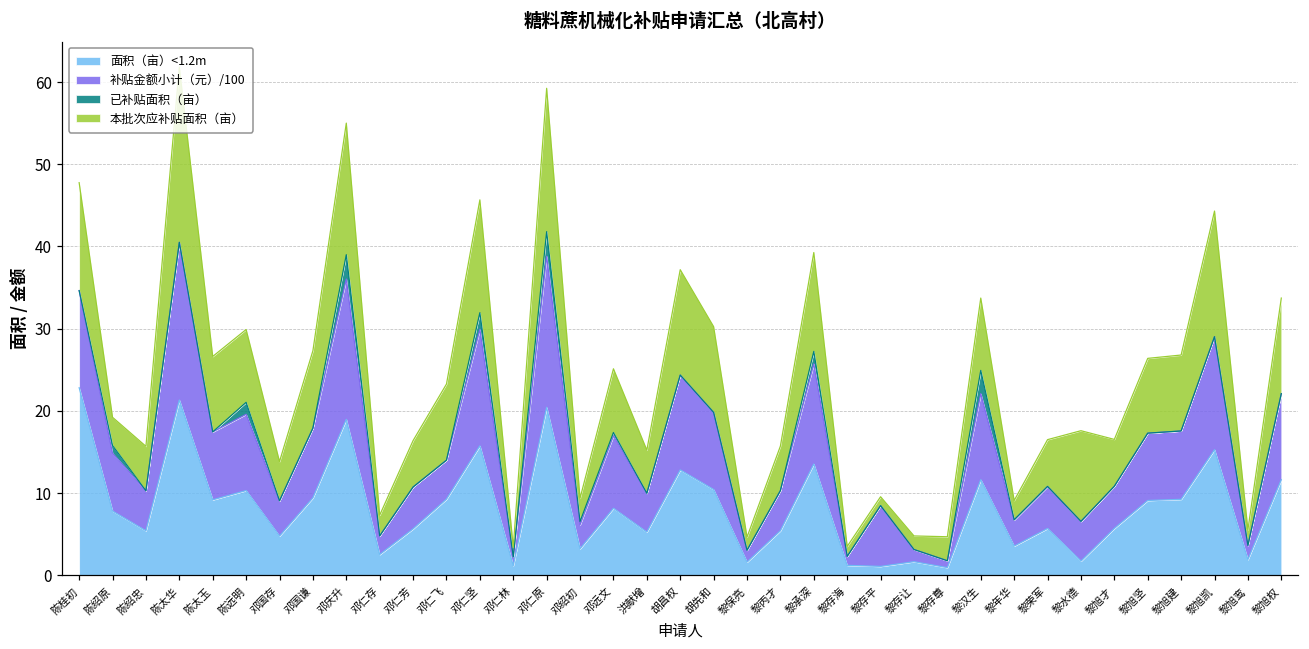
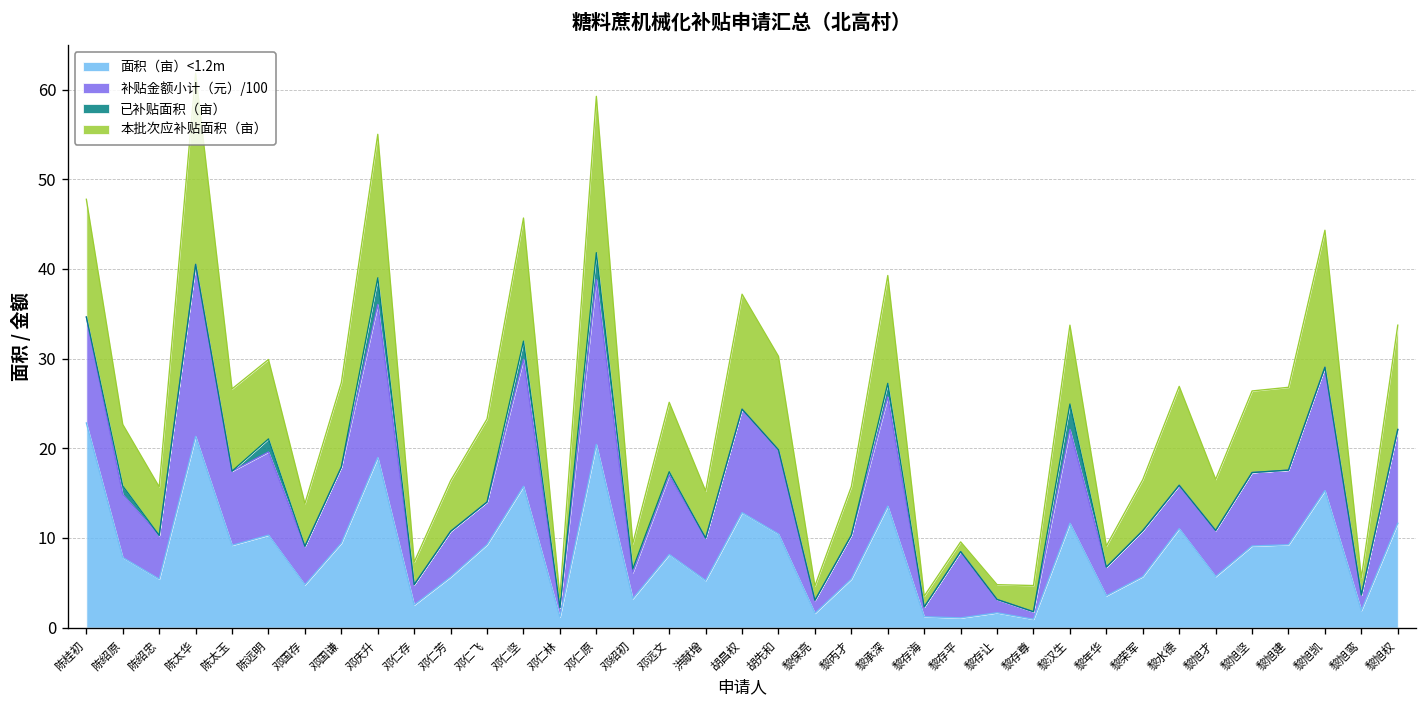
  {
    "面积（亩）<1.2m": {
      "陈桂初": 23,
      "陈绍原": 8,
      "陈绍忠": 5,
      "陈太华": 21,
      "陈太玉": 9,
      "陈远明": 10,
      "邓国存": 5,
      "邓国谦": 9,
      "邓庆升": 19,
      "邓仁存": 3,
      "邓仁芳": 6,
      "邓仁飞": 9,
      "邓仁坚": 16,
      "邓仁林": 1,
      "邓仁原": 20,
      "邓绍初": 3,
      "邓远文": 8,
      "洪献增": 5,
      "胡昌权": 13,
      "胡先和": 10,
      "黎保亮": 2,
      "黎丙才": 5,
      "黎承深": 14,
      "黎存海": 1,
      "黎存平": 1,
      "黎存让": 2,
      "黎存尊": 1,
      "黎汉生": 12,
      "黎年华": 4,
      "黎荣军": 6,
-     "黎水德": 2,
+     "黎水德": 11,
      "黎旭才": 6,
      "黎旭坚": 9,
      "黎旭建": 9,
      "黎旭凯": 15,
      "黎旭鸾": 2,
      "黎旭权": 12
    },
    "补贴金额小计（元）/100": {
      "陈绍原": 7,
      "陈远明": 9,
      "邓庆升": 17,
      "邓仁坚": 14,
      "邓仁原": 18,
      "邓绍初": 3,
      "邓远文": 9,
      "黎承深": 12,
      "黎汉生": 10
    },
    "已补贴面积（亩）": {
      "陈绍原": 1,
      "陈远明": 1,
      "邓庆升": 3,
      "邓仁坚": 2,
      "邓仁原": 3,
      "邓绍初": 0,
      "邓远文": 0,
      "黎承深": 2,
      "黎汉生": 3
    },
    "本批次应补贴面积（亩）": {
      "陈桂初": 13,
-     "陈绍原": 3,
+     "陈绍原": 7,
      "陈绍忠": 5,
      "陈太玉": 9,
      "陈远明": 9,
      "邓国存": 5,
      "邓国谦": 9,
      "邓庆升": 16,
      "邓仁存": 3,
      "邓仁芳": 6,
      "邓仁飞": 9,
      "邓仁坚": 14,
      "邓仁林": 1,
      "邓仁原": 17,
      "邓绍初": 3,
      "邓远文": 8,
      "洪献增": 5,
      "胡昌权": 13,
      "胡先和": 10,
      "黎保亮": 2,
      "黎丙才": 5,
      "黎承深": 12,
      "黎存海": 1,
      "黎存平": 1,
      "黎存让": 2,
      "黎存尊": 3,
      "黎汉生": 9,
      "黎年华": 2,
      "黎荣军": 6,
      "黎水德": 11,
      "黎旭才": 6,
      "黎旭坚": 9,
      "黎旭建": 9,
      "黎旭凯": 15,
      "黎旭鸾": 2,
      "黎旭权": 12
    }
  }
